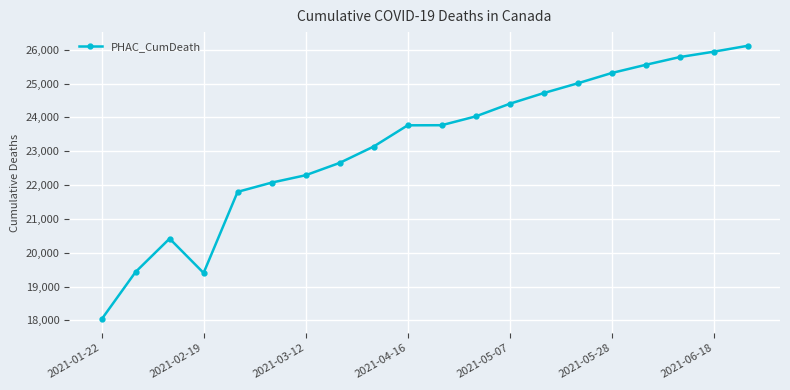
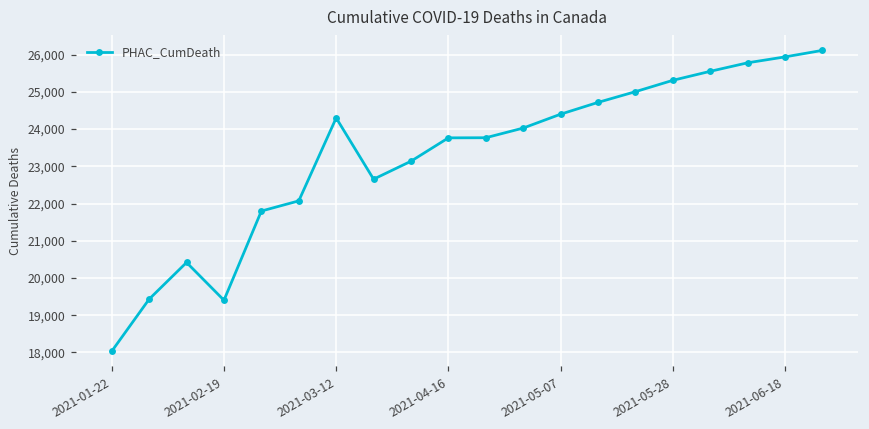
  {
    "2021-01-22": "18,000",
    "2021-02-19": "19,400",
-   "2021-03-12": "22,300",
+   "2021-03-12": "24,300",
    "2021-04-16": "23,800",
    "2021-05-07": "24,400",
    "2021-05-28": "25,300",
    "2021-06-18": "25,900"
  }
